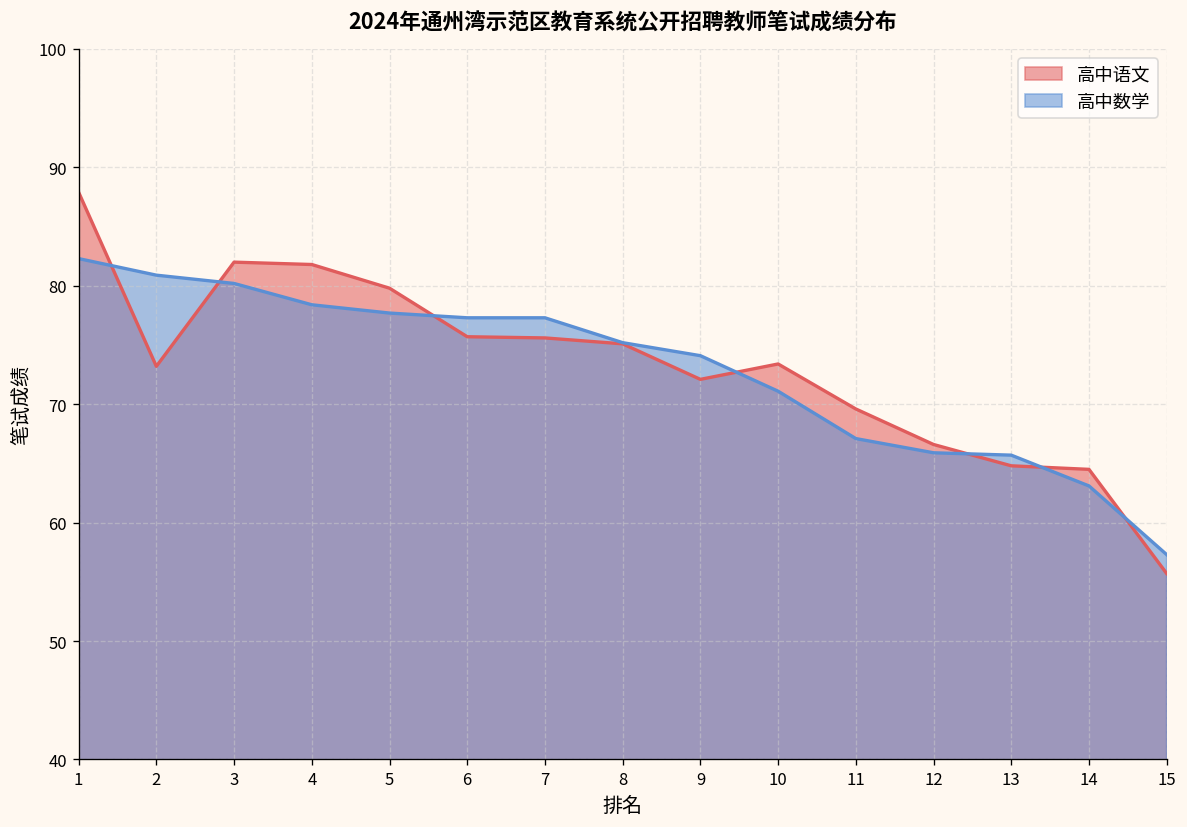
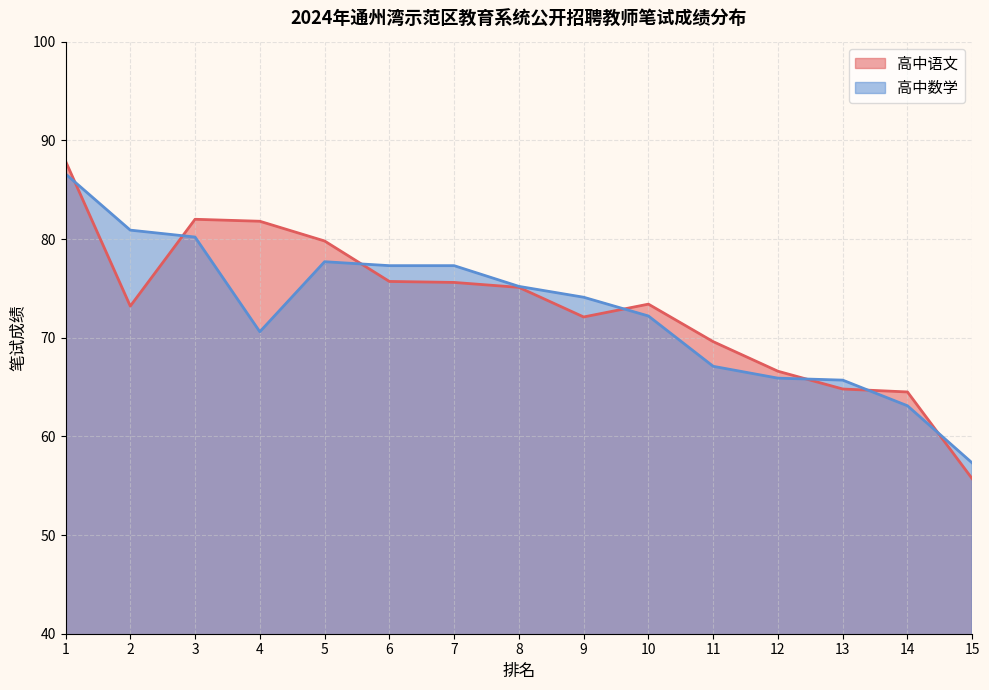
  {
    "高中语文": {
      "1": 88,
      "2": 73,
      "3": 82,
      "4": 82,
      "5": 80,
      "6": 76,
      "7": 76,
      "9": 72,
      "10": 73,
      "11": 70,
      "12": 67,
      "13": 65,
      "14": 65,
      "15": 56
    },
    "高中数学": {
-     "1": 82,
+     "1": 87,
      "2": 81,
      "3": 80,
-     "4": 78,
+     "4": 71,
      "5": 78,
      "6": 77,
      "7": 77,
      "9": 74,
-     "10": 71,
+     "10": 72,
      "11": 67,
      "12": 66,
      "13": 66,
      "14": 63,
      "15": 57
    }
  }
